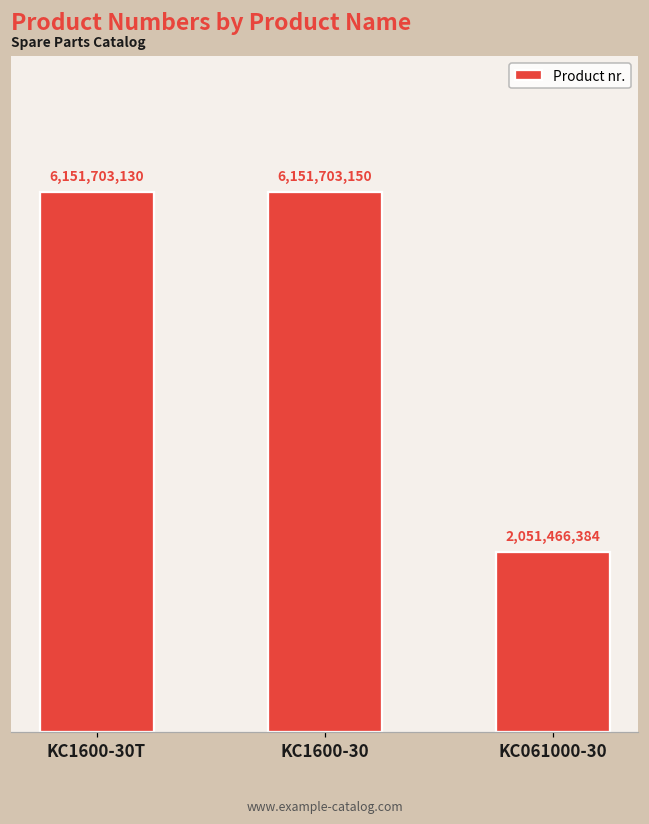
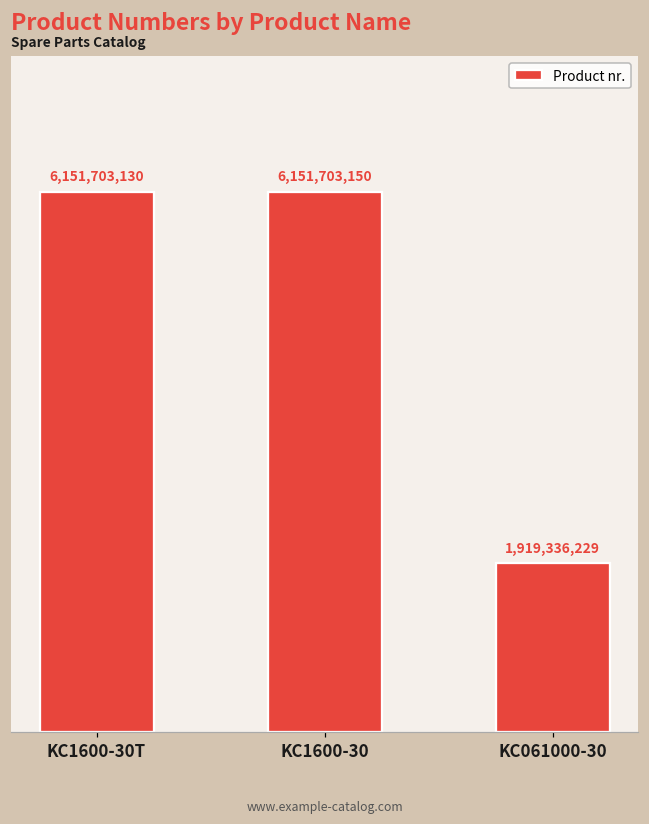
  {
    "KC1600-30T": "6,151,703,130",
    "KC1600-30": "6,151,703,150",
-   "KC061000-30": "2,051,466,384"
+   "KC061000-30": "1,919,336,229"
  }
